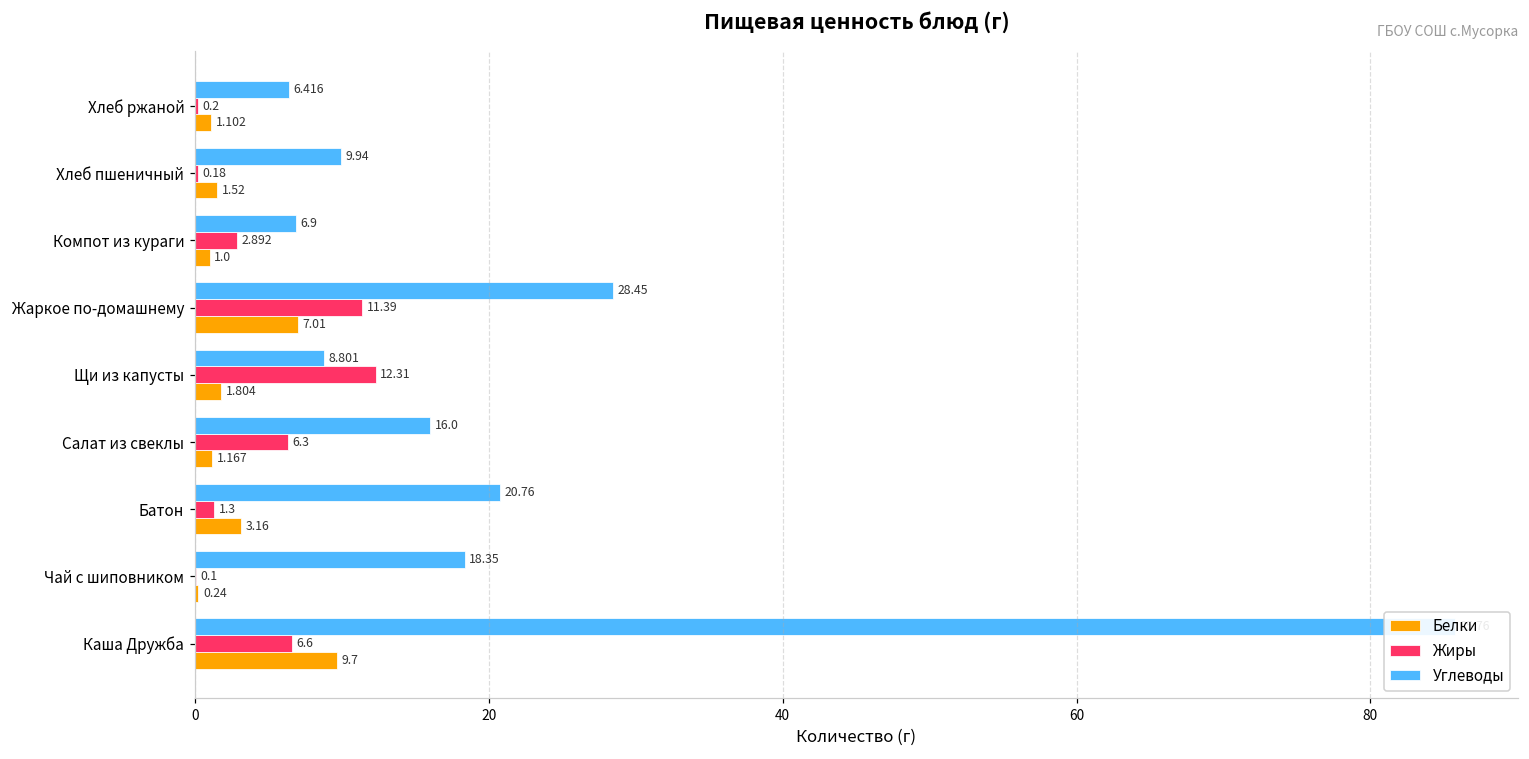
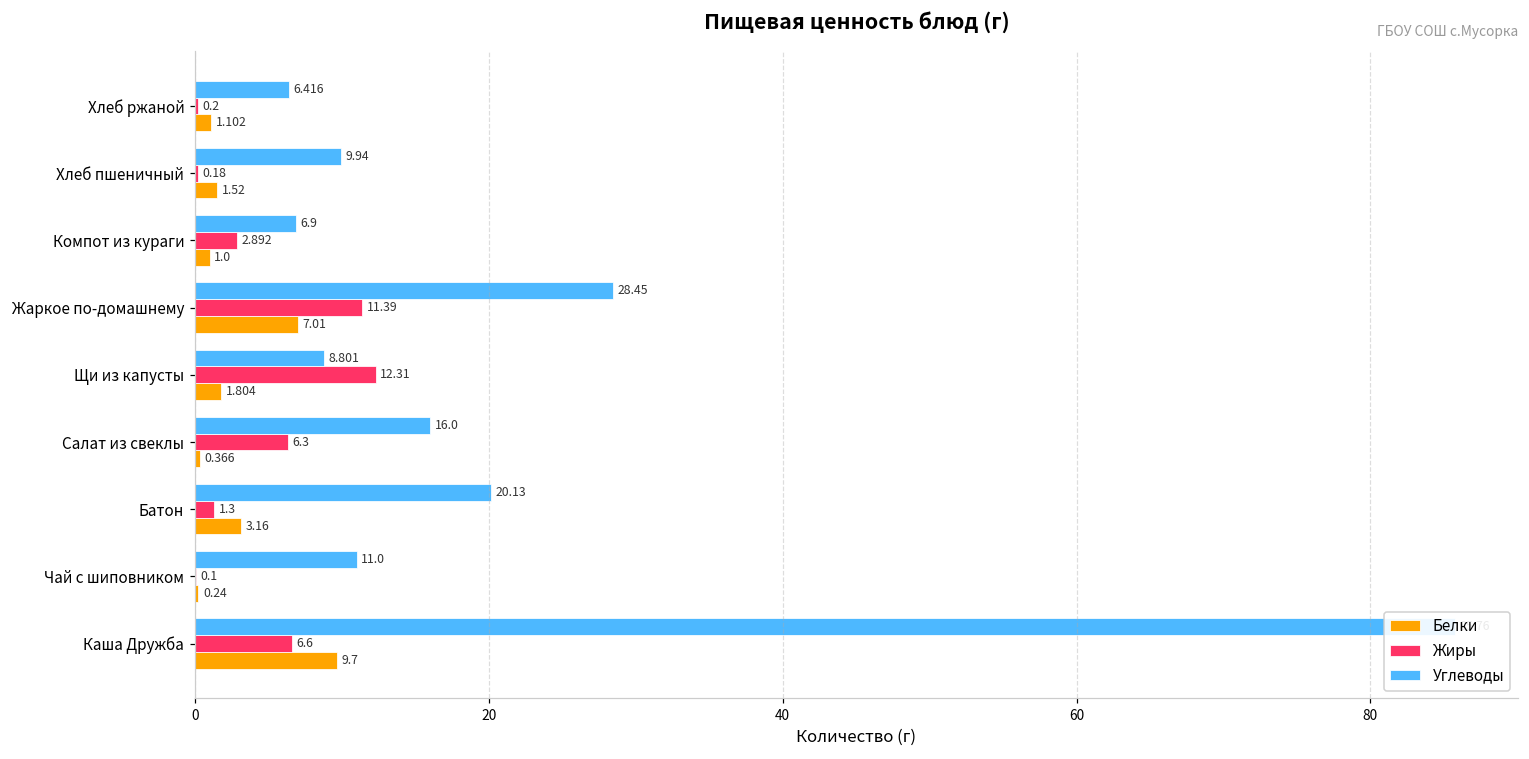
  {
    "Белки": {
      "Хлеб ржаной": 1.102,
      "Хлеб пшеничный": 1.52,
      "Компот из кураги": 1.0,
      "Жаркое по-домашнему": 7.01,
      "Щи из капусты": 1.804,
-     "Салат из свеклы": 1.167,
+     "Салат из свеклы": 0.366,
      "Батон": 3.16,
      "Чай с шиповником": 0.24,
      "Каша Дружба": 9.7
    },
    "Жиры": {
      "Хлеб ржаной": 0.2,
      "Хлеб пшеничный": 0.18,
      "Компот из кураги": 2.892,
      "Жаркое по-домашнему": 11.39,
      "Щи из капусты": 12.31,
      "Салат из свеклы": 6.3,
      "Батон": 1.3,
      "Чай с шиповником": 0.1,
      "Каша Дружба": 6.6
    },
    "Углеводы": {
      "Хлеб ржаной": 6.416,
      "Хлеб пшеничный": 9.94,
      "Компот из кураги": 6.9,
      "Жаркое по-домашнему": 28.45,
      "Щи из капусты": 8.801,
      "Салат из свеклы": 16.0,
-     "Батон": 20.76,
-     "Чай с шиповником": 18.35
+     "Батон": 20.13,
+     "Чай с шиповником": 11.0
    }
  }
